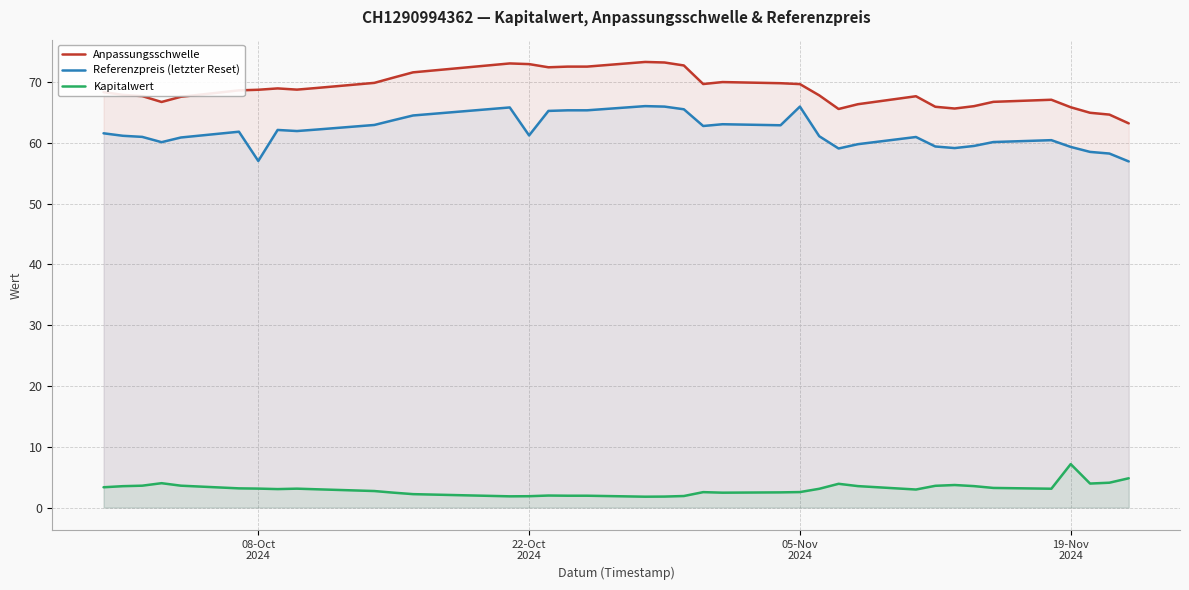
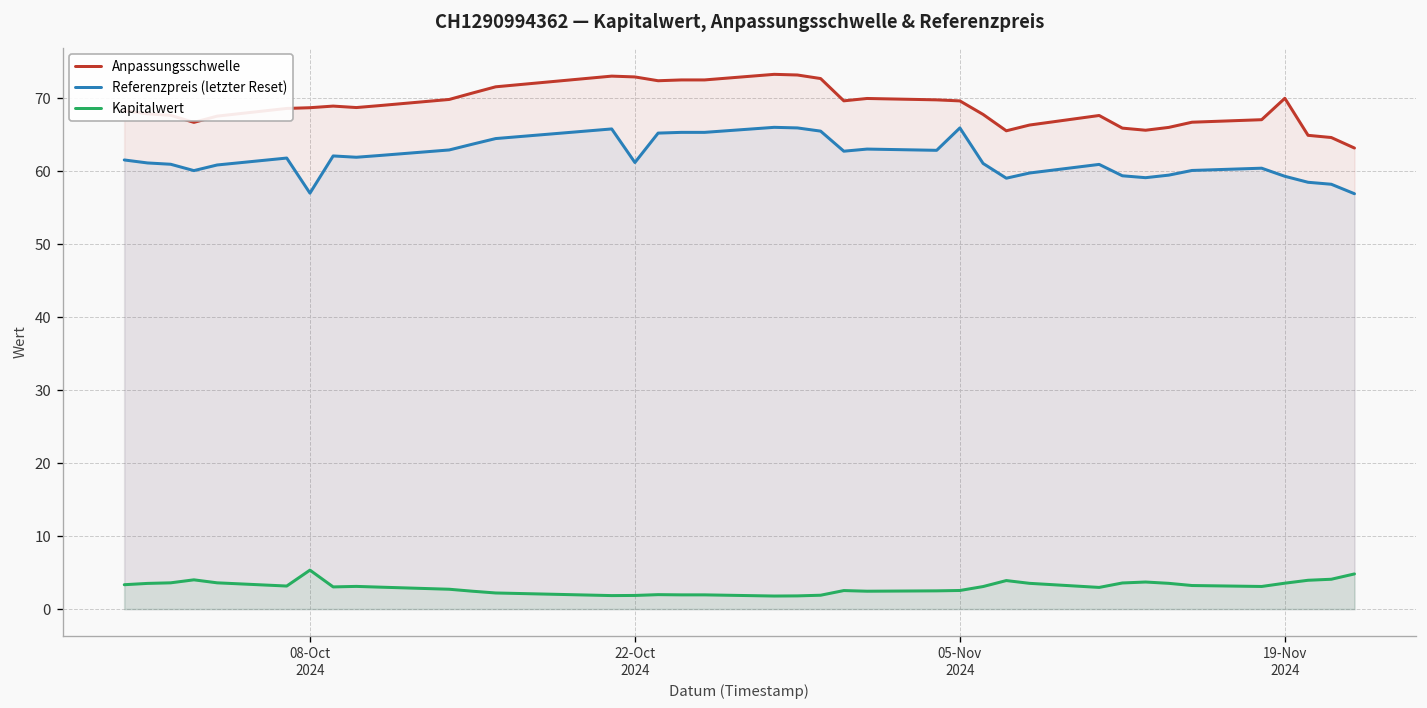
  {
    "Anpassungsschwelle": {
      "08-Oct 2024": 69,
      "22-Oct 2024": 73,
      "05-Nov 2024": 70,
-     "19-Nov 2024": 66
+     "19-Nov 2024": 70
    },
    "Referenzpreis (letzter Reset)": {
      "08-Oct 2024": 57,
      "22-Oct 2024": 61,
      "05-Nov 2024": 66,
      "19-Nov 2024": 59
    },
    "Kapitalwert": {
-     "08-Oct 2024": 3,
+     "08-Oct 2024": 5,
      "22-Oct 2024": 2,
      "05-Nov 2024": 3,
-     "19-Nov 2024": 7
+     "19-Nov 2024": 4
    }
  }
